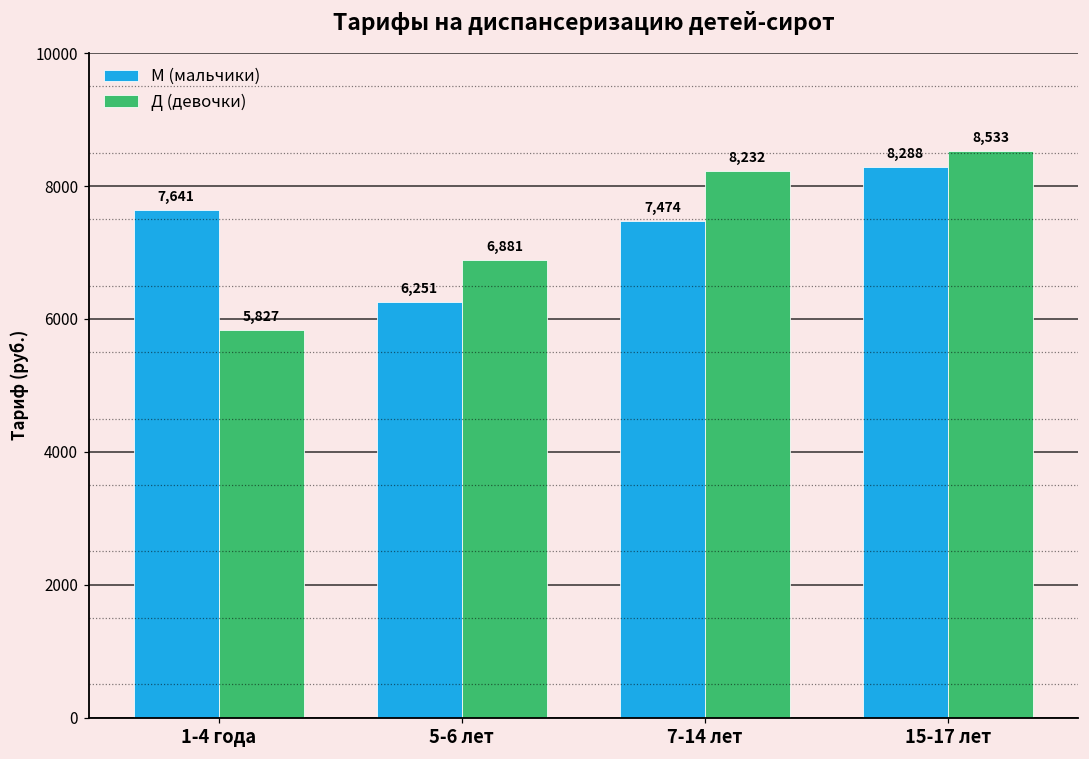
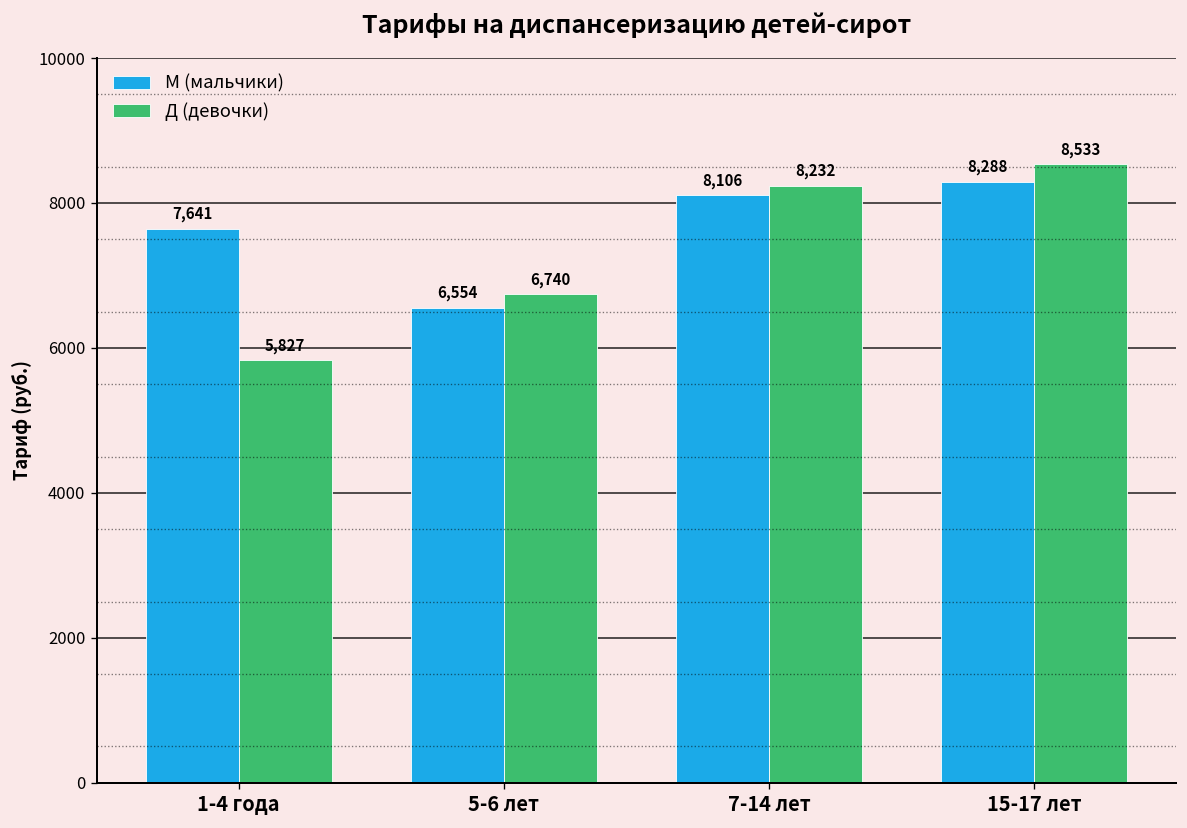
  {
    "М (мальчики)": {
      "1-4 года": "7,641",
-     "5-6 лет": "6,251",
-     "7-14 лет": "7,474",
+     "5-6 лет": "6,554",
+     "7-14 лет": "8,106",
      "15-17 лет": "8,288"
    },
    "Д (девочки)": {
      "1-4 года": "5,827",
-     "5-6 лет": "6,881",
+     "5-6 лет": "6,740",
      "7-14 лет": "8,232",
      "15-17 лет": "8,533"
    }
  }
